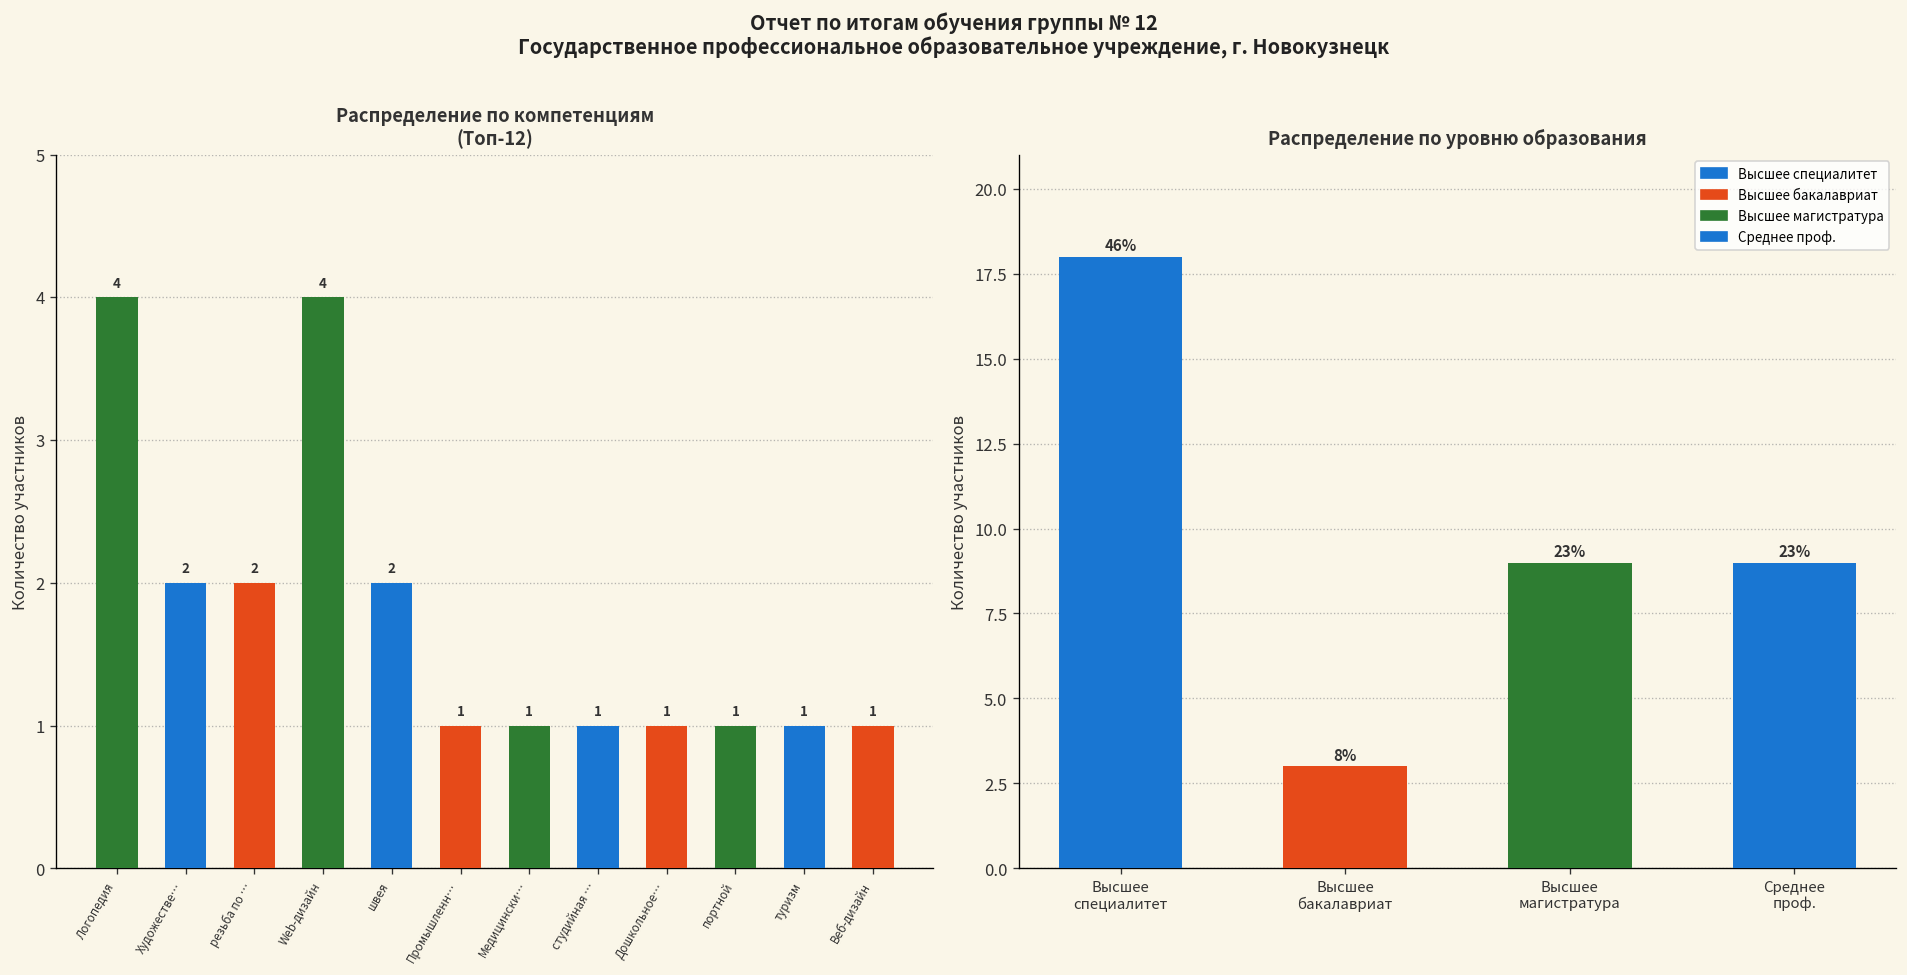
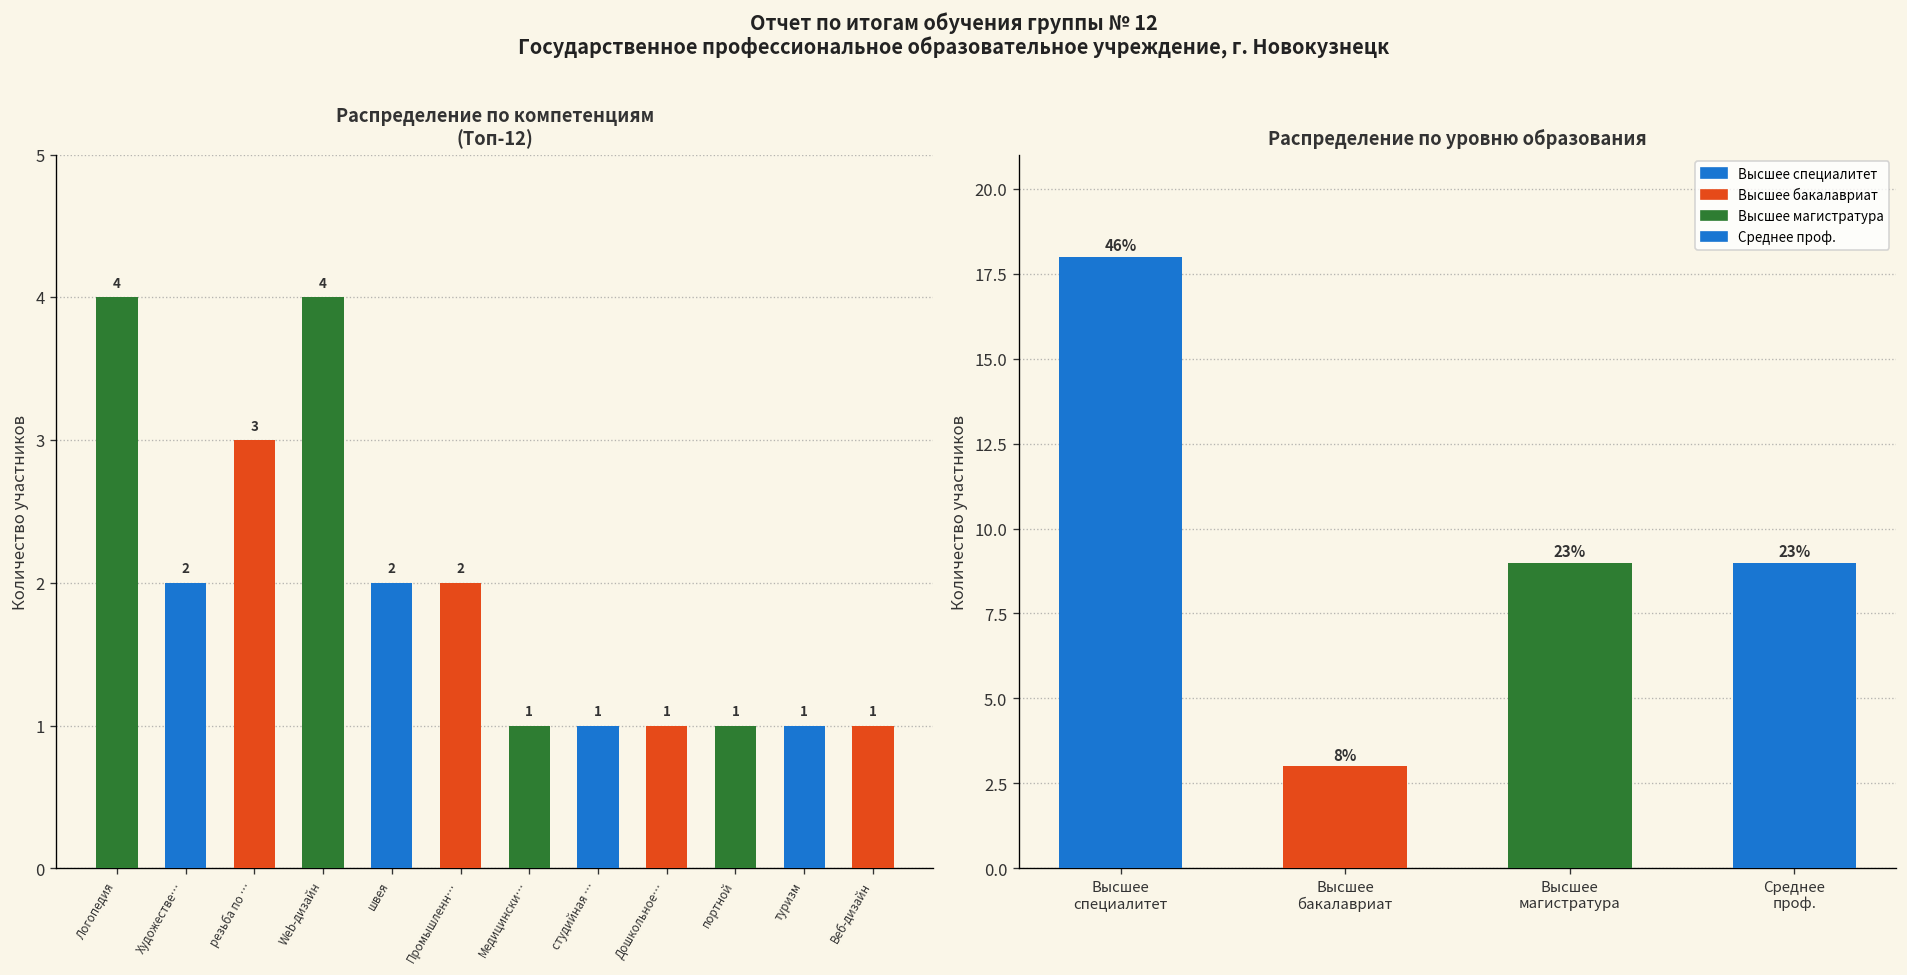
  {
    "Распределение по компетенциям (Топ-12)": {
      "Логопедия": 4,
      "Художестве…": 2,
-     "резьба по …": 2,
+     "резьба по …": 3,
      "Web-дизайн": 4,
      "швея": 2,
-     "Промышленн…": 1,
+     "Промышленн…": 2,
      "Медицински…": 1,
      "студийная …": 1,
      "Дошкольное…": 1,
      "портной": 1,
      "туризм": 1,
      "Веб-дизайн": 1
    }
  }
